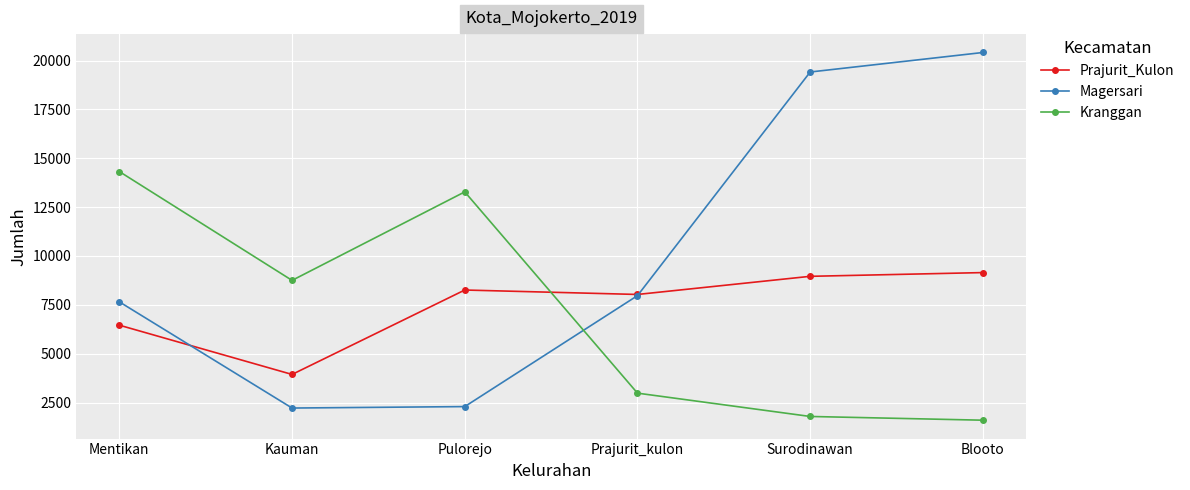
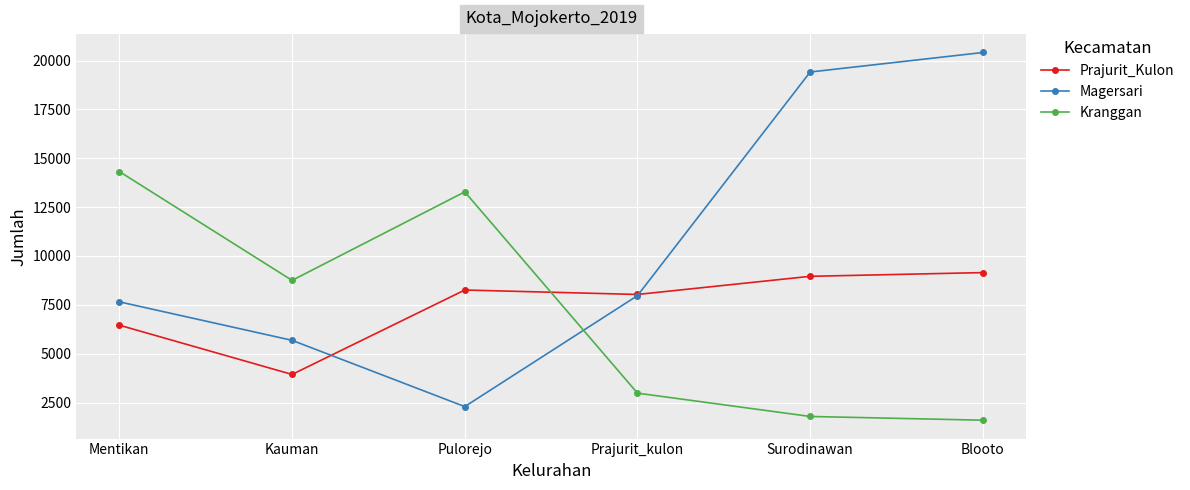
  {
    "Prajurit_Kulon": {
      "Mentikan": 6500,
      "Kauman": 3900,
      "Pulorejo": 8300,
      "Surodinawan": 9000,
      "Blooto": 9200
    },
    "Magersari": {
      "Mentikan": 7700,
-     "Kauman": 2200,
+     "Kauman": 5700,
      "Pulorejo": 2300,
      "Surodinawan": 19400,
      "Blooto": 20400
    },
    "Kranggan": {
      "Mentikan": 14300,
      "Kauman": 8800,
      "Pulorejo": 13300,
      "Prajurit_kulon": 3000,
      "Surodinawan": 1800,
      "Blooto": 1600
    }
  }
